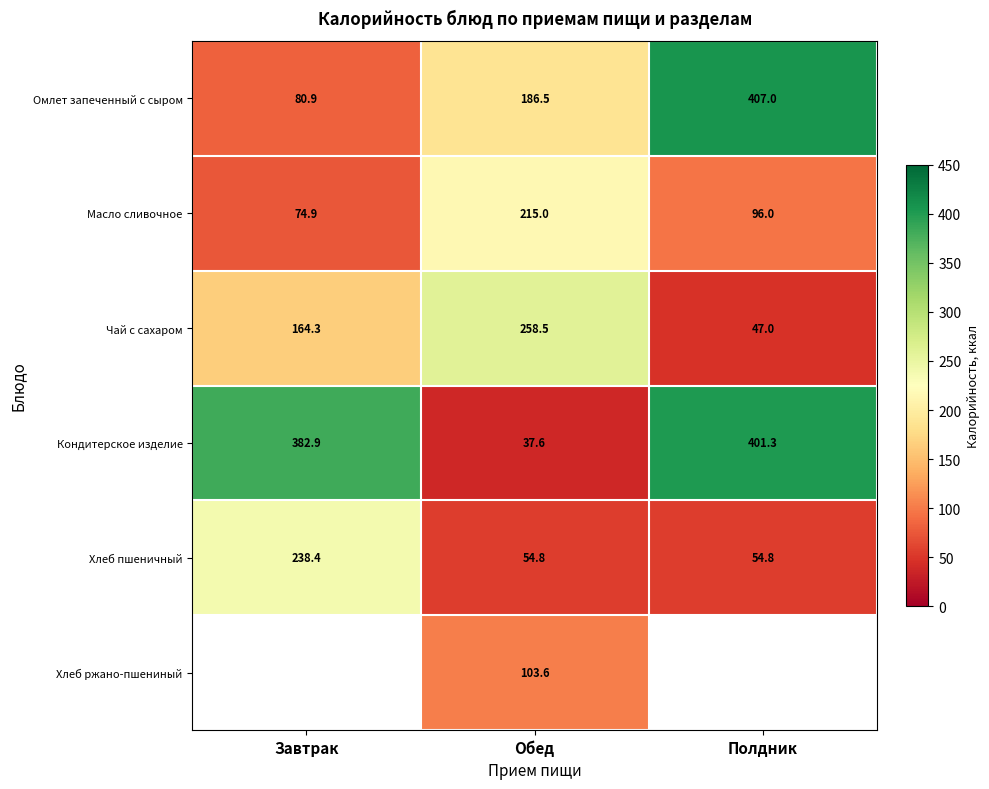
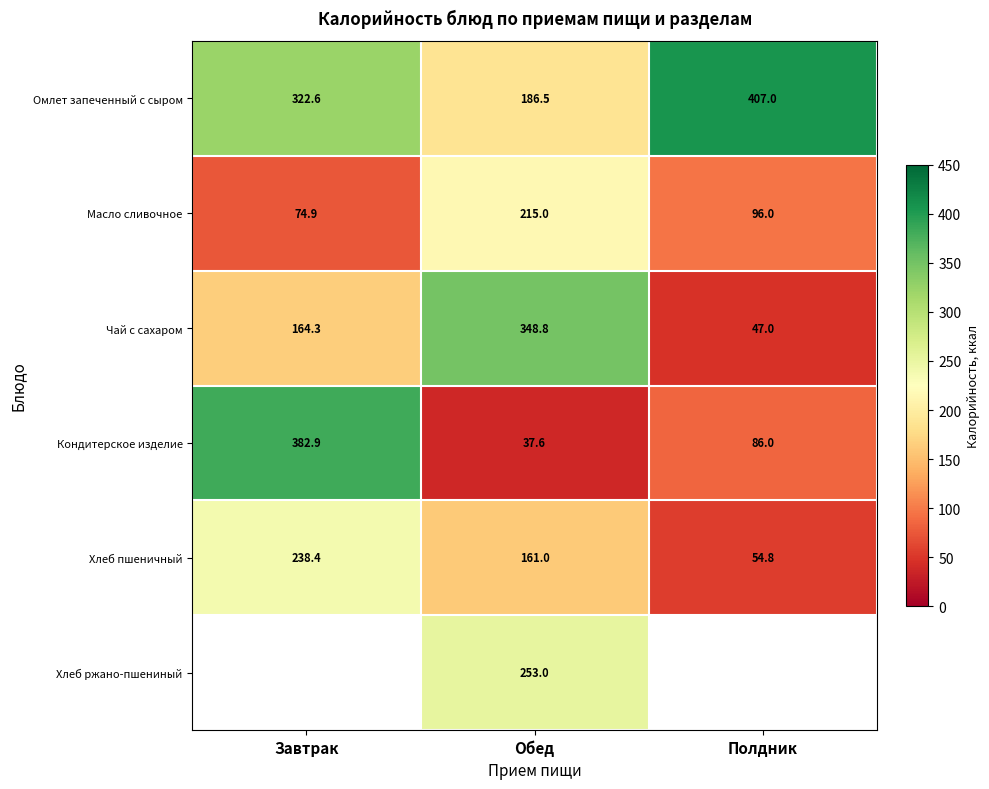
  {
    "Омлет запеченный с сыром": {
-     "Завтрак": 80.9,
+     "Завтрак": 322.6,
      "Обед": 186.5,
      "Полдник": 407.0
    },
    "Масло сливочное": {
      "Завтрак": 74.9,
      "Обед": 215.0,
      "Полдник": 96.0
    },
    "Чай с сахаром": {
      "Завтрак": 164.3,
-     "Обед": 258.5,
+     "Обед": 348.8,
      "Полдник": 47.0
    },
    "Кондитерское изделие": {
      "Завтрак": 382.9,
      "Обед": 37.6,
-     "Полдник": 401.3
+     "Полдник": 86.0
    },
    "Хлеб пшеничный": {
      "Завтрак": 238.4,
-     "Обед": 54.8,
+     "Обед": 161.0,
      "Полдник": 54.8
    },
    "Хлеб ржано-пшениный": {
-     "Обед": 103.6
+     "Обед": 253.0
    }
  }
